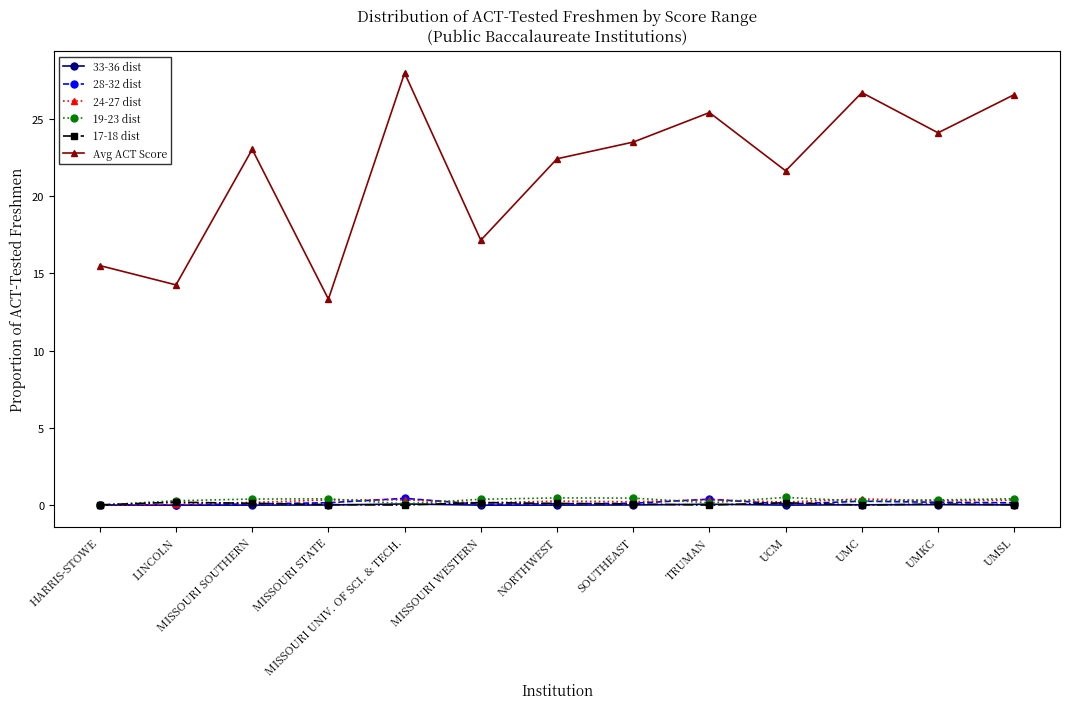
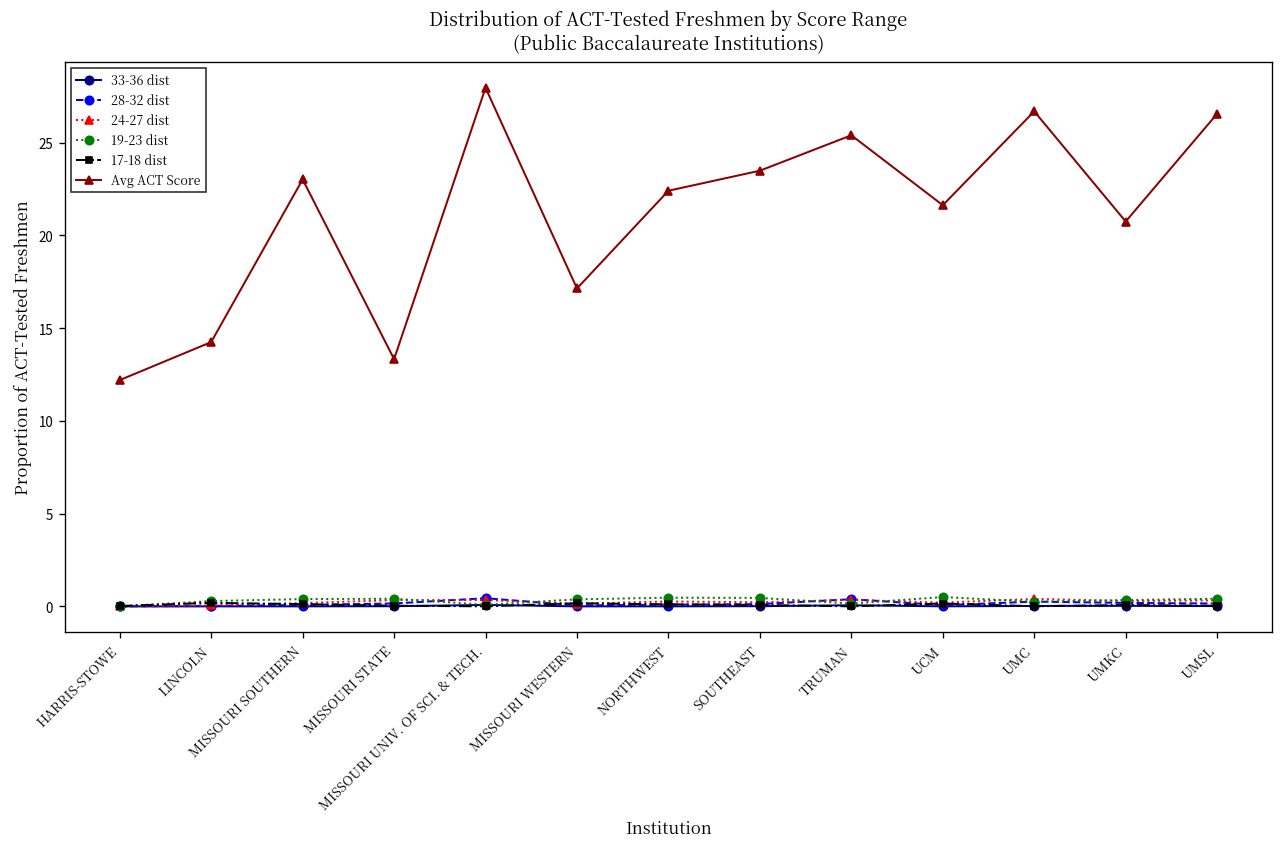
  {
    "19-23 dist": {
      "MISSOURI SOUTHERN": 0.4,
      "MISSOURI WESTERN": 0.4,
      "NORTHWEST": 0.5,
      "SOUTHEAST": 0.5,
      "UCM": 0.5
    },
    "Avg ACT Score": {
-     "HARRIS-STOWE": 15.5,
+     "HARRIS-STOWE": 12.2,
      "LINCOLN": 14.3,
      "MISSOURI SOUTHERN": 23.0,
      "MISSOURI STATE": 13.3,
      "MISSOURI UNIV. OF SCI. & TECH.": 28.0,
      "MISSOURI WESTERN": 17.1,
      "NORTHWEST": 22.4,
      "SOUTHEAST": 23.5,
      "TRUMAN": 25.4,
      "UCM": 21.6,
      "UMC": 26.7,
-     "UMKC": 24.1,
+     "UMKC": 20.8,
      "UMSL": 26.6
    }
  }
